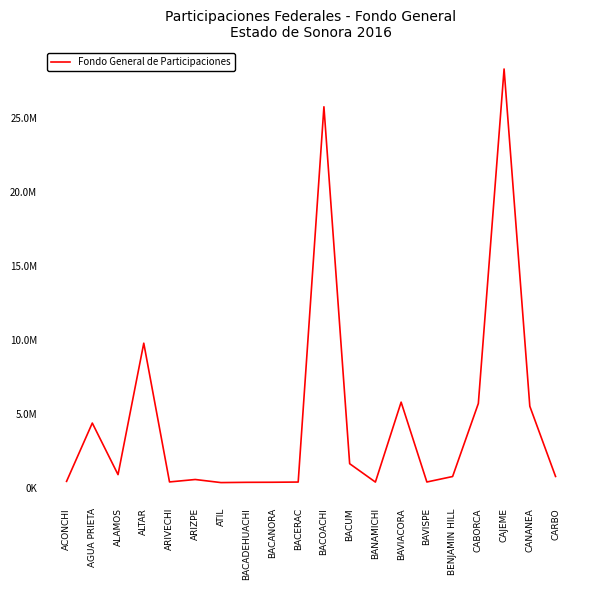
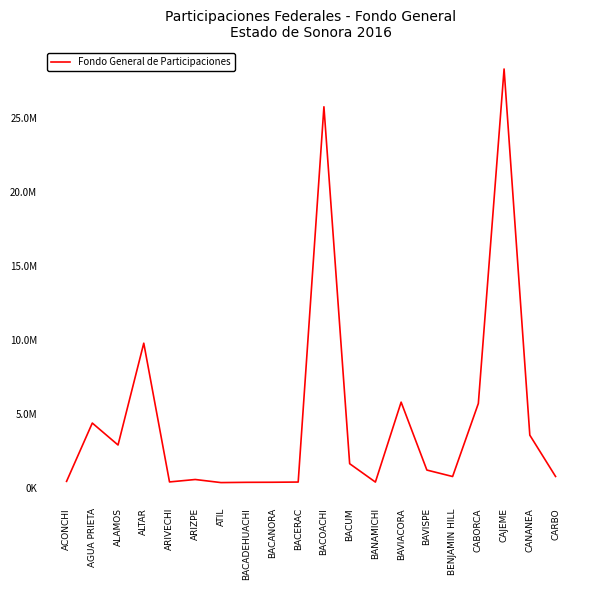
  {
    "ACONCHI": 400000,
    "AGUA PRIETA": 4400000,
-   "ALAMOS": 900000,
+   "ALAMOS": 2900000,
    "ALTAR": 9800000,
    "ARIVECHI": 400000,
    "ARIZPE": 600000,
    "ATIL": 400000,
    "BACADEHUACHI": 400000,
    "BACANORA": 400000,
    "BACERAC": 400000,
    "BACOACHI": 25800000,
    "BACUM": 1600000,
    "BANAMICHI": 400000,
    "BAVIACORA": 5800000,
-   "BAVISPE": 400000,
+   "BAVISPE": 1200000,
    "BENJAMIN HILL": 800000,
    "CABORCA": 5700000,
    "CAJEME": 28300000,
-   "CANANEA": 5500000,
+   "CANANEA": 3600000,
    "CARBO": 800000
  }
